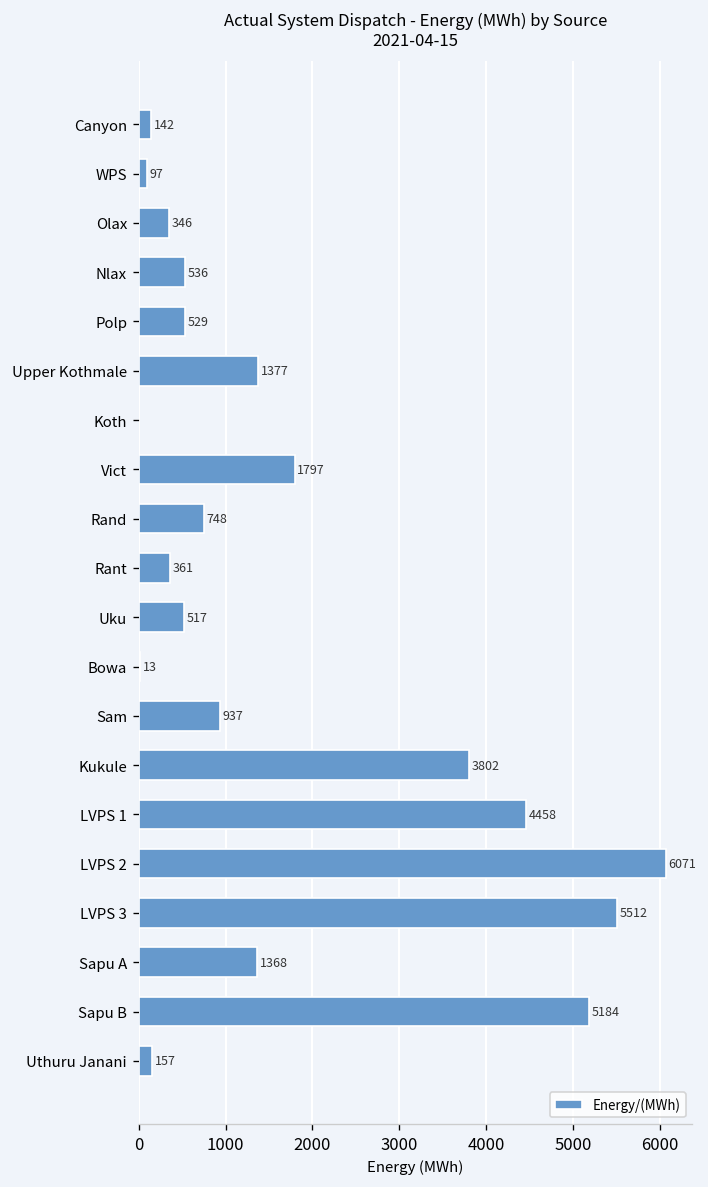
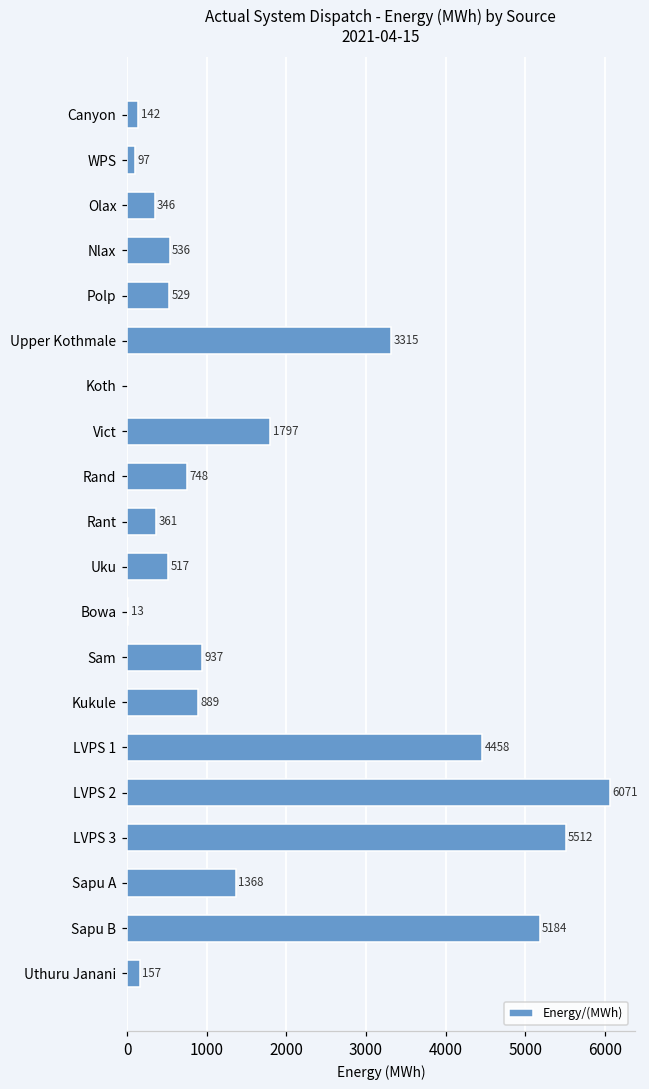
  {
    "Canyon": 142,
    "WPS": 97,
    "Olax": 346,
    "Nlax": 536,
    "Polp": 529,
-   "Upper Kothmale": 1377,
+   "Upper Kothmale": 3315,
    "Vict": 1797,
    "Rand": 748,
    "Rant": 361,
    "Uku": 517,
    "Bowa": 13,
    "Sam": 937,
-   "Kukule": 3802,
+   "Kukule": 889,
    "LVPS 1": 4458,
    "LVPS 2": 6071,
    "LVPS 3": 5512,
    "Sapu A": 1368,
    "Sapu B": 5184,
    "Uthuru Janani": 157
  }
